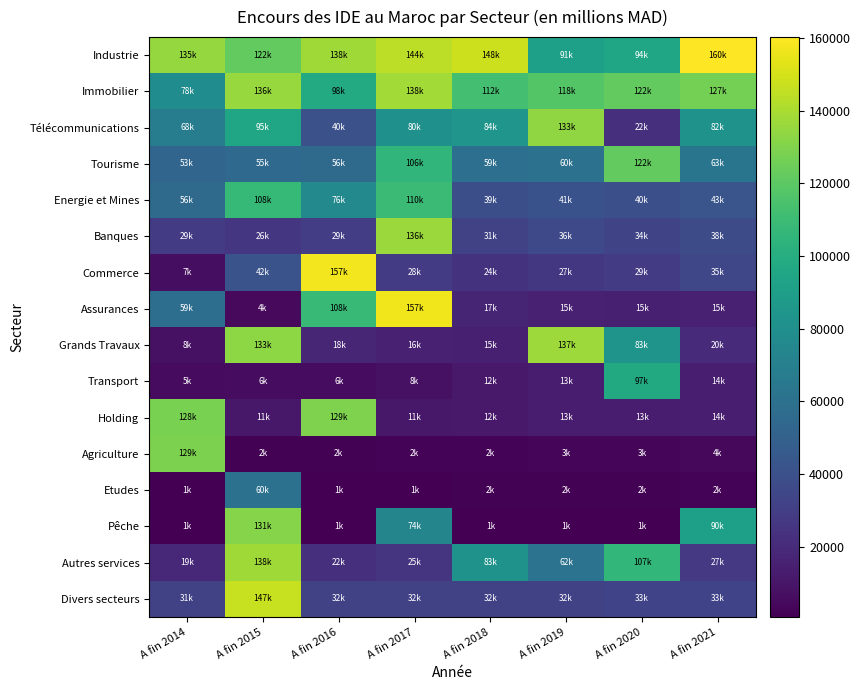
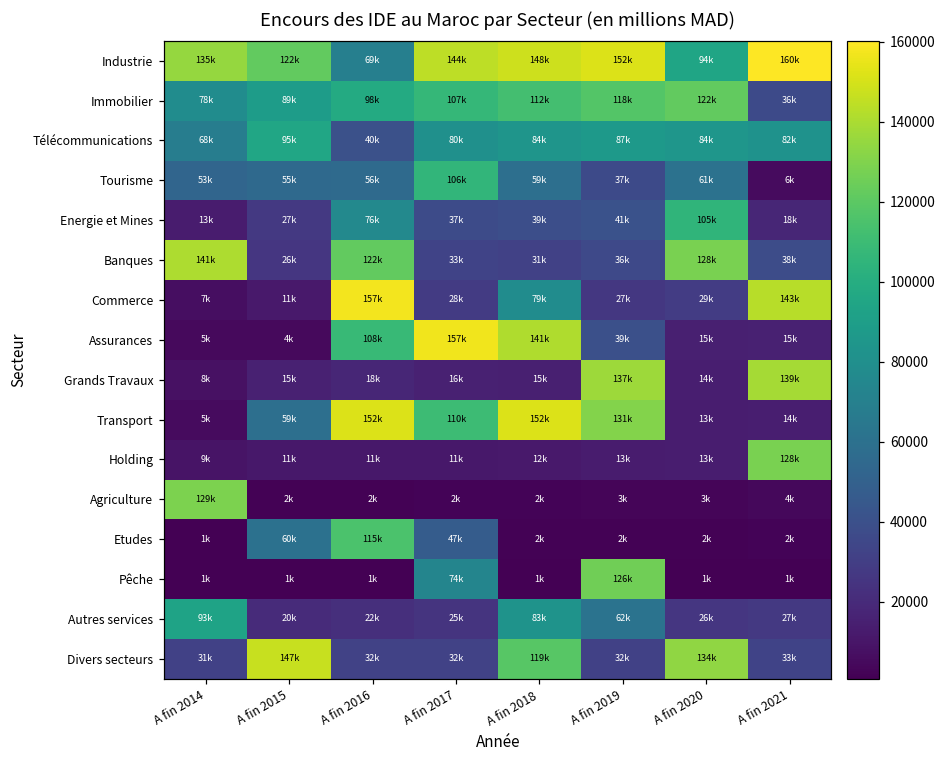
  {
    "Industrie": {
      "A fin 2014": "135k",
      "A fin 2015": "122k",
-     "A fin 2016": "138k",
+     "A fin 2016": "69k",
      "A fin 2017": "144k",
      "A fin 2018": "148k",
-     "A fin 2019": "91k",
+     "A fin 2019": "152k",
      "A fin 2020": "94k",
      "A fin 2021": "160k"
    },
    "Immobilier": {
      "A fin 2014": "78k",
-     "A fin 2015": "136k",
+     "A fin 2015": "89k",
      "A fin 2016": "98k",
-     "A fin 2017": "138k",
+     "A fin 2017": "107k",
      "A fin 2018": "112k",
      "A fin 2019": "118k",
      "A fin 2020": "122k",
-     "A fin 2021": "127k"
+     "A fin 2021": "36k"
    },
    "Télécommunications": {
      "A fin 2014": "68k",
      "A fin 2015": "95k",
      "A fin 2016": "40k",
      "A fin 2017": "80k",
      "A fin 2018": "84k",
-     "A fin 2019": "133k",
-     "A fin 2020": "22k",
+     "A fin 2019": "87k",
+     "A fin 2020": "84k",
      "A fin 2021": "82k"
    },
    "Tourisme": {
      "A fin 2014": "53k",
      "A fin 2015": "55k",
      "A fin 2016": "56k",
      "A fin 2017": "106k",
      "A fin 2018": "59k",
-     "A fin 2019": "60k",
-     "A fin 2020": "122k",
-     "A fin 2021": "63k"
+     "A fin 2019": "37k",
+     "A fin 2020": "61k",
+     "A fin 2021": "6k"
    },
    "Energie et Mines": {
-     "A fin 2014": "56k",
-     "A fin 2015": "108k",
+     "A fin 2014": "13k",
+     "A fin 2015": "27k",
      "A fin 2016": "76k",
-     "A fin 2017": "110k",
+     "A fin 2017": "37k",
      "A fin 2018": "39k",
      "A fin 2019": "41k",
-     "A fin 2020": "40k",
-     "A fin 2021": "43k"
+     "A fin 2020": "105k",
+     "A fin 2021": "18k"
    },
    "Banques": {
-     "A fin 2014": "29k",
+     "A fin 2014": "141k",
      "A fin 2015": "26k",
-     "A fin 2016": "29k",
-     "A fin 2017": "136k",
+     "A fin 2016": "122k",
+     "A fin 2017": "33k",
      "A fin 2018": "31k",
      "A fin 2019": "36k",
-     "A fin 2020": "34k",
+     "A fin 2020": "128k",
      "A fin 2021": "38k"
    },
    "Commerce": {
      "A fin 2014": "7k",
-     "A fin 2015": "42k",
+     "A fin 2015": "11k",
      "A fin 2016": "157k",
      "A fin 2017": "28k",
-     "A fin 2018": "24k",
+     "A fin 2018": "79k",
      "A fin 2019": "27k",
      "A fin 2020": "29k",
-     "A fin 2021": "35k"
+     "A fin 2021": "143k"
    },
    "Assurances": {
-     "A fin 2014": "59k",
+     "A fin 2014": "5k",
      "A fin 2015": "4k",
      "A fin 2016": "108k",
      "A fin 2017": "157k",
-     "A fin 2018": "17k",
-     "A fin 2019": "15k",
+     "A fin 2018": "141k",
+     "A fin 2019": "39k",
      "A fin 2020": "15k",
      "A fin 2021": "15k"
    },
    "Grands Travaux": {
      "A fin 2014": "8k",
-     "A fin 2015": "133k",
+     "A fin 2015": "15k",
      "A fin 2016": "18k",
      "A fin 2017": "16k",
      "A fin 2018": "15k",
      "A fin 2019": "137k",
-     "A fin 2020": "83k",
-     "A fin 2021": "20k"
+     "A fin 2020": "14k",
+     "A fin 2021": "139k"
    },
    "Transport": {
      "A fin 2014": "5k",
-     "A fin 2015": "6k",
-     "A fin 2016": "6k",
-     "A fin 2017": "8k",
-     "A fin 2018": "12k",
-     "A fin 2019": "13k",
-     "A fin 2020": "97k",
+     "A fin 2015": "59k",
+     "A fin 2016": "152k",
+     "A fin 2017": "110k",
+     "A fin 2018": "152k",
+     "A fin 2019": "131k",
+     "A fin 2020": "13k",
      "A fin 2021": "14k"
    },
    "Holding": {
-     "A fin 2014": "128k",
+     "A fin 2014": "9k",
      "A fin 2015": "11k",
-     "A fin 2016": "129k",
+     "A fin 2016": "11k",
      "A fin 2017": "11k",
      "A fin 2018": "12k",
      "A fin 2019": "13k",
      "A fin 2020": "13k",
-     "A fin 2021": "14k"
+     "A fin 2021": "128k"
    },
    "Agriculture": {
      "A fin 2014": "129k",
      "A fin 2015": "2k",
      "A fin 2016": "2k",
      "A fin 2017": "2k",
      "A fin 2018": "2k",
      "A fin 2019": "3k",
      "A fin 2020": "3k",
      "A fin 2021": "4k"
    },
    "Etudes": {
      "A fin 2014": "1k",
      "A fin 2015": "60k",
-     "A fin 2016": "1k",
-     "A fin 2017": "1k",
+     "A fin 2016": "115k",
+     "A fin 2017": "47k",
      "A fin 2018": "2k",
      "A fin 2019": "2k",
      "A fin 2020": "2k",
      "A fin 2021": "2k"
    },
    "Pêche": {
      "A fin 2014": "1k",
-     "A fin 2015": "131k",
+     "A fin 2015": "1k",
      "A fin 2016": "1k",
      "A fin 2017": "74k",
      "A fin 2018": "1k",
-     "A fin 2019": "1k",
+     "A fin 2019": "126k",
      "A fin 2020": "1k",
-     "A fin 2021": "90k"
+     "A fin 2021": "1k"
    },
    "Autres services": {
-     "A fin 2014": "19k",
-     "A fin 2015": "138k",
+     "A fin 2014": "93k",
+     "A fin 2015": "20k",
      "A fin 2016": "22k",
      "A fin 2017": "25k",
      "A fin 2018": "83k",
      "A fin 2019": "62k",
-     "A fin 2020": "107k",
+     "A fin 2020": "26k",
      "A fin 2021": "27k"
    },
    "Divers secteurs": {
      "A fin 2014": "31k",
      "A fin 2015": "147k",
      "A fin 2016": "32k",
      "A fin 2017": "32k",
-     "A fin 2018": "32k",
+     "A fin 2018": "119k",
      "A fin 2019": "32k",
-     "A fin 2020": "33k",
+     "A fin 2020": "134k",
      "A fin 2021": "33k"
    }
  }
